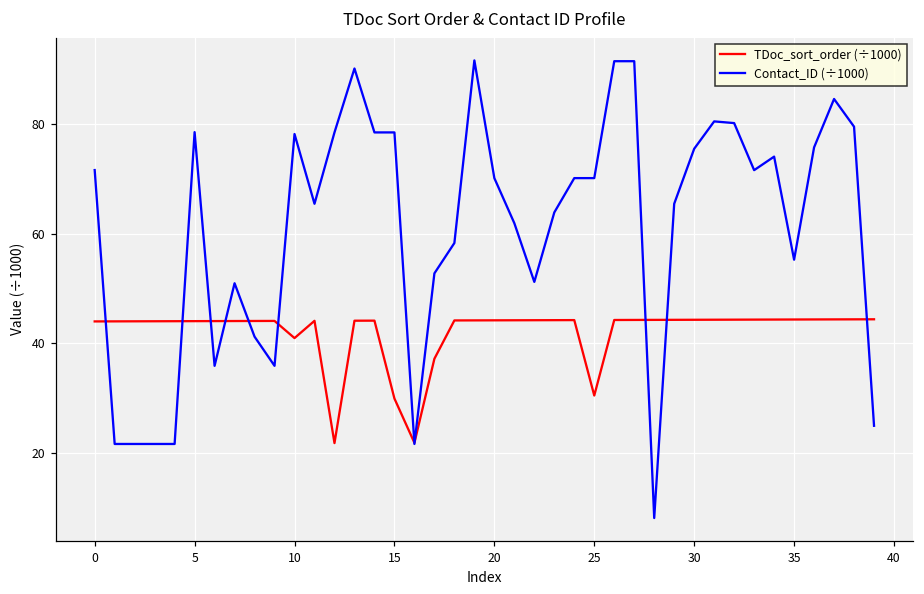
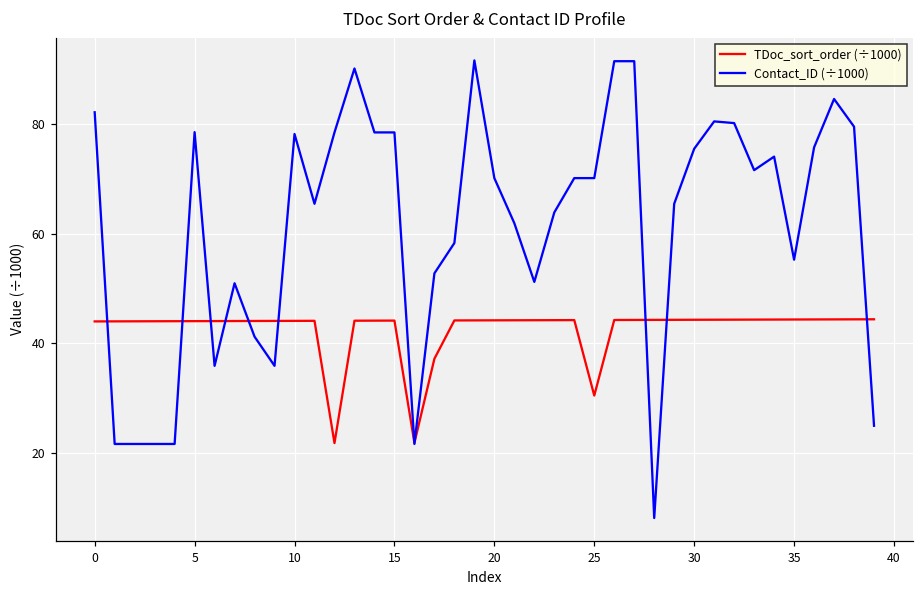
  {
    "TDoc_sort_order (÷1000)": {
      "0": 44,
      "5": 44,
-     "10": 41,
-     "15": 30,
+     "10": 44,
+     "15": 44,
      "20": 44,
      "25": 30,
      "30": 44,
      "35": 44
    },
    "Contact_ID (÷1000)": {
-     "0": 72,
+     "0": 82,
      "5": 79,
      "10": 78,
      "15": 79,
      "20": 70,
      "25": 70,
      "30": 76,
      "35": 55
    }
  }
